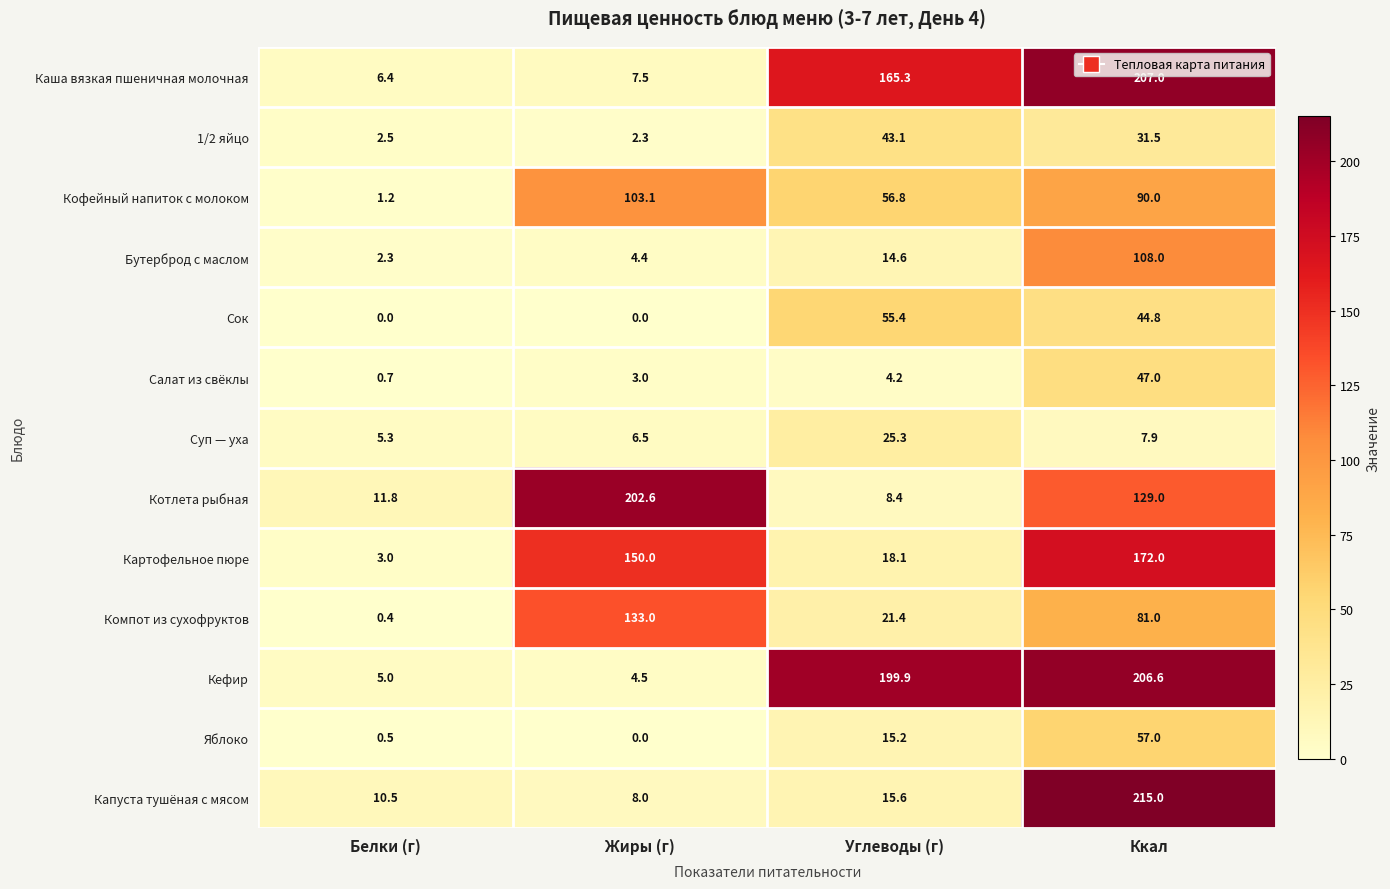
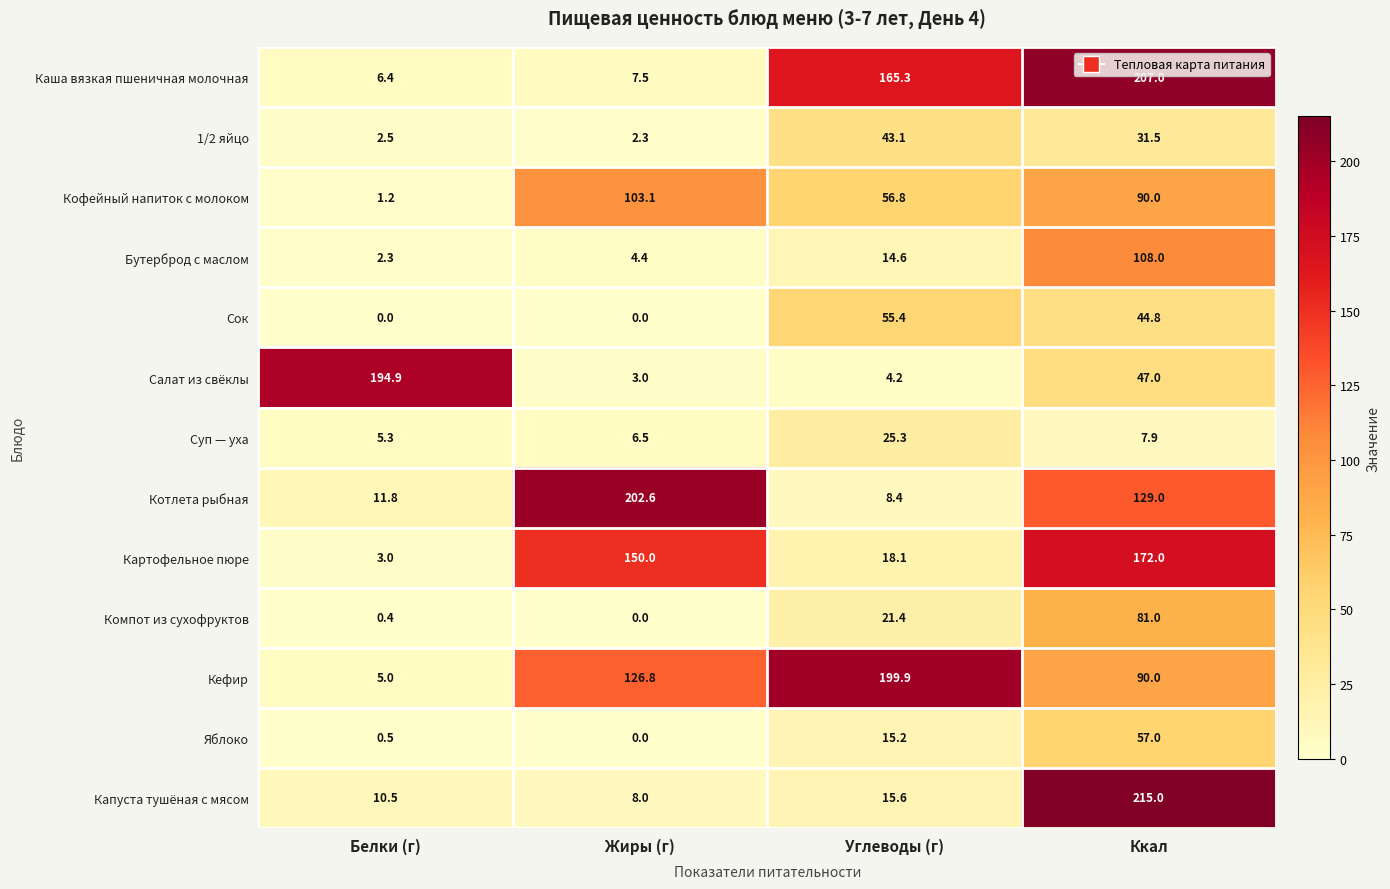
  {
    "Каша вязкая пшеничная молочная": {
      "Белки (г)": 6.4,
      "Жиры (г)": 7.5,
      "Углеводы (г)": 165.3
    },
    "1/2 яйцо": {
      "Белки (г)": 2.5,
      "Жиры (г)": 2.3,
      "Углеводы (г)": 43.1,
      "Ккал": 31.5
    },
    "Кофейный напиток с молоком": {
      "Белки (г)": 1.2,
      "Жиры (г)": 103.1,
      "Углеводы (г)": 56.8,
      "Ккал": 90.0
    },
    "Бутерброд с маслом": {
      "Белки (г)": 2.3,
      "Жиры (г)": 4.4,
      "Углеводы (г)": 14.6,
      "Ккал": 108.0
    },
    "Сок": {
      "Белки (г)": 0.0,
      "Жиры (г)": 0.0,
      "Углеводы (г)": 55.4,
      "Ккал": 44.8
    },
    "Салат из свёклы": {
-     "Белки (г)": 0.7,
+     "Белки (г)": 194.9,
      "Жиры (г)": 3.0,
      "Углеводы (г)": 4.2,
      "Ккал": 47.0
    },
    "Суп — уха": {
      "Белки (г)": 5.3,
      "Жиры (г)": 6.5,
      "Углеводы (г)": 25.3,
      "Ккал": 7.9
    },
    "Котлета рыбная": {
      "Белки (г)": 11.8,
      "Жиры (г)": 202.6,
      "Углеводы (г)": 8.4,
      "Ккал": 129.0
    },
    "Картофельное пюре": {
      "Белки (г)": 3.0,
      "Жиры (г)": 150.0,
      "Углеводы (г)": 18.1,
      "Ккал": 172.0
    },
    "Компот из сухофруктов": {
      "Белки (г)": 0.4,
-     "Жиры (г)": 133.0,
+     "Жиры (г)": 0.0,
      "Углеводы (г)": 21.4,
      "Ккал": 81.0
    },
    "Кефир": {
      "Белки (г)": 5.0,
-     "Жиры (г)": 4.5,
+     "Жиры (г)": 126.8,
      "Углеводы (г)": 199.9,
-     "Ккал": 206.6
+     "Ккал": 90.0
    },
    "Яблоко": {
      "Белки (г)": 0.5,
      "Жиры (г)": 0.0,
      "Углеводы (г)": 15.2,
      "Ккал": 57.0
    },
    "Капуста тушёная с мясом": {
      "Белки (г)": 10.5,
      "Жиры (г)": 8.0,
      "Углеводы (г)": 15.6,
      "Ккал": 215.0
    }
  }
